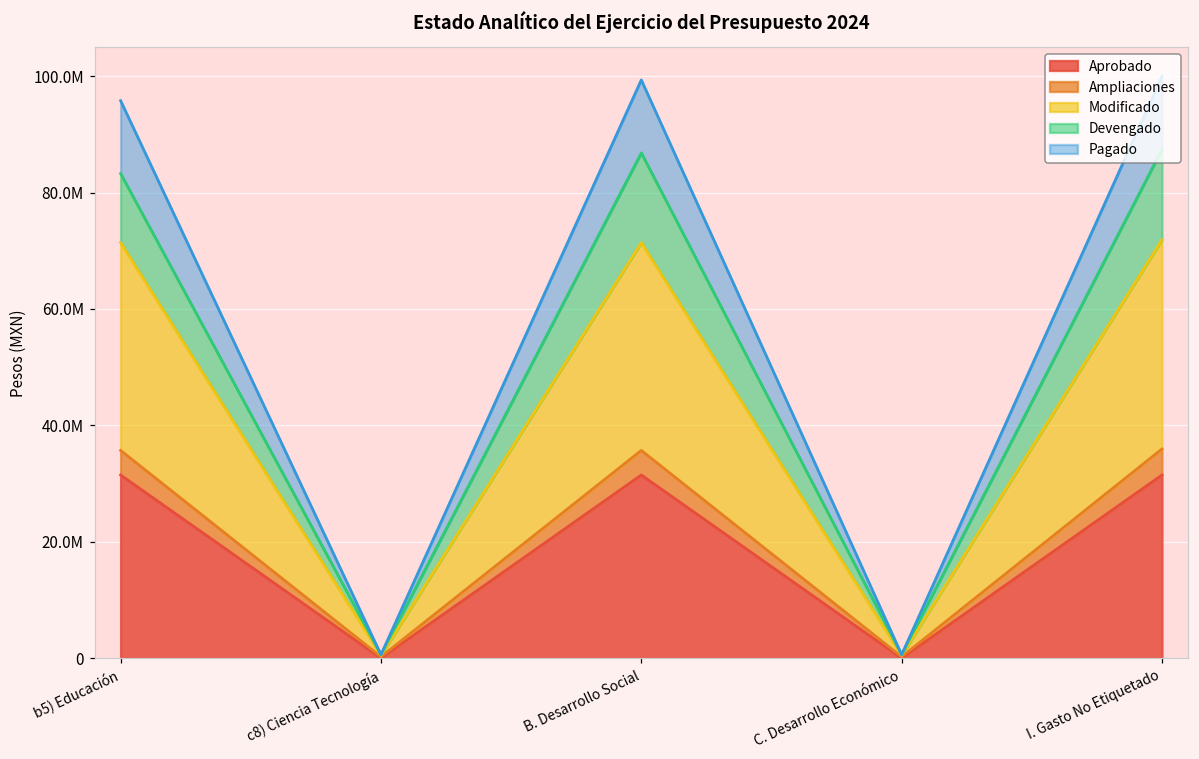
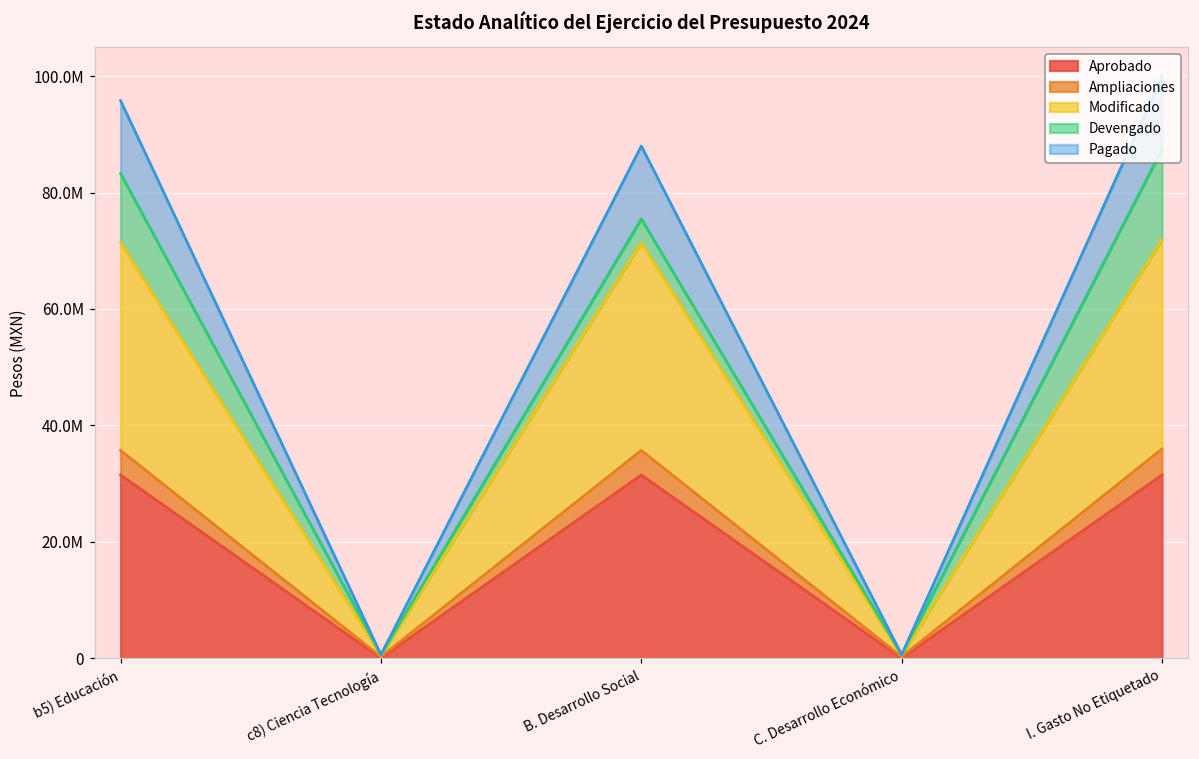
  {
    "Modificado": {
      "b5) Educación": 36000000,
      "B. Desarrollo Social": 36000000,
      "I. Gasto No Etiquetado": 36000000
    },
    "Devengado": {
      "b5) Educación": 12000000,
-     "B. Desarrollo Social": 15000000
+     "B. Desarrollo Social": 4000000
    },
    "Pagado": {
      "b5) Educación": 13000000,
      "B. Desarrollo Social": 13000000
    }
  }
